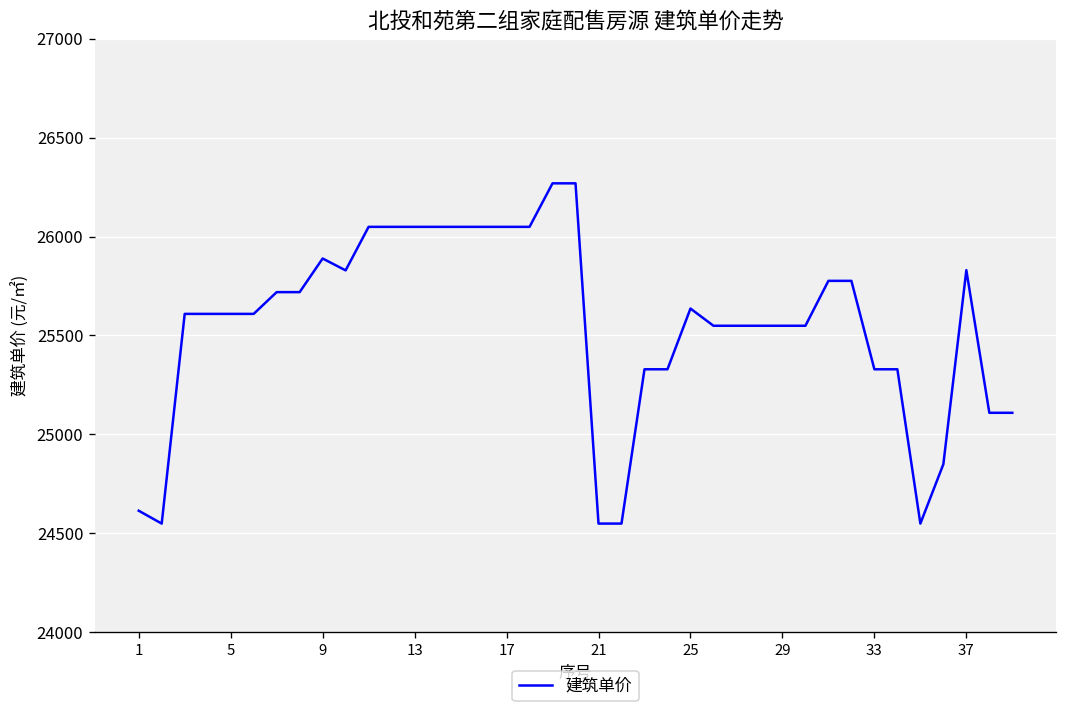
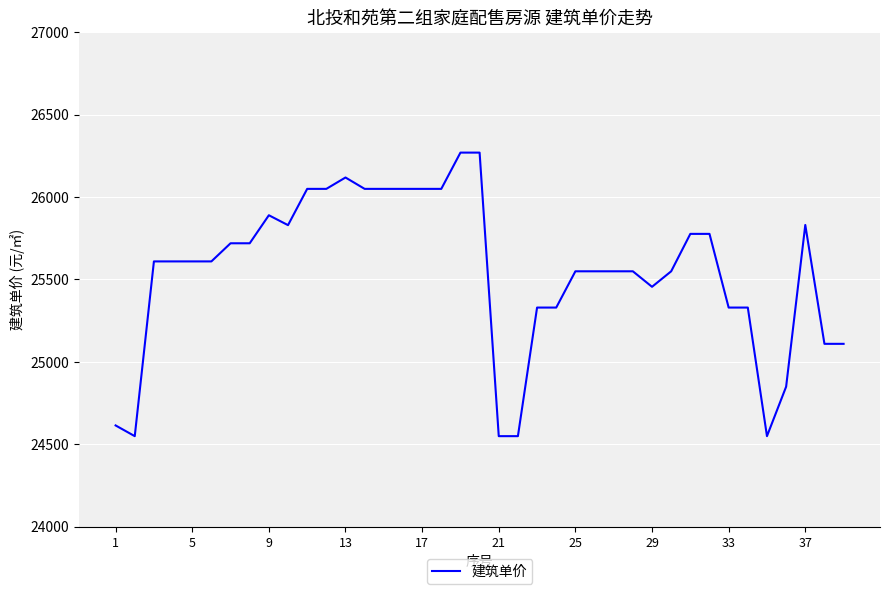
  {
    "1": 24610,
    "5": 25610,
    "9": 25890,
-   "13": 26050,
+   "13": 26120,
    "17": 26050,
    "21": 24550,
-   "25": 25640,
-   "29": 25550,
+   "25": 25550,
+   "29": 25460,
    "33": 25330,
    "37": 25830
  }
